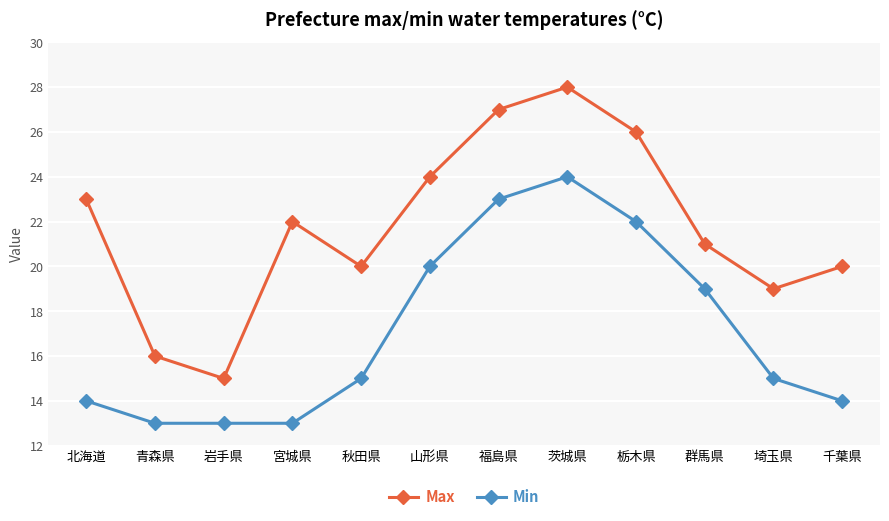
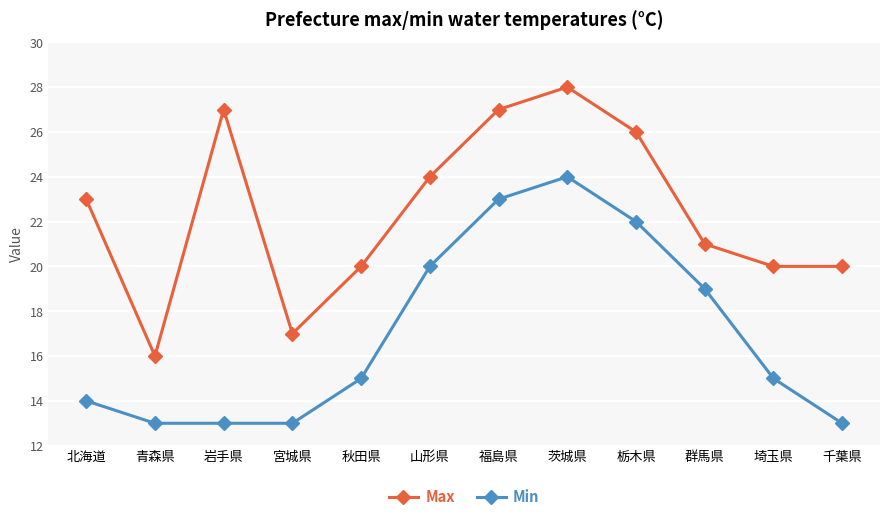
  {
    "Max": {
      "北海道": 23,
      "青森県": 16,
-     "岩手県": 15,
-     "宮城県": 22,
+     "岩手県": 27,
+     "宮城県": 17,
      "秋田県": 20,
      "山形県": 24,
      "福島県": 27,
      "茨城県": 28,
      "栃木県": 26,
      "群馬県": 21,
-     "埼玉県": 19,
+     "埼玉県": 20,
      "千葉県": 20
    },
    "Min": {
      "北海道": 14,
      "青森県": 13,
      "岩手県": 13,
      "宮城県": 13,
      "秋田県": 15,
      "山形県": 20,
      "福島県": 23,
      "茨城県": 24,
      "栃木県": 22,
      "群馬県": 19,
      "埼玉県": 15,
-     "千葉県": 14
+     "千葉県": 13
    }
  }
